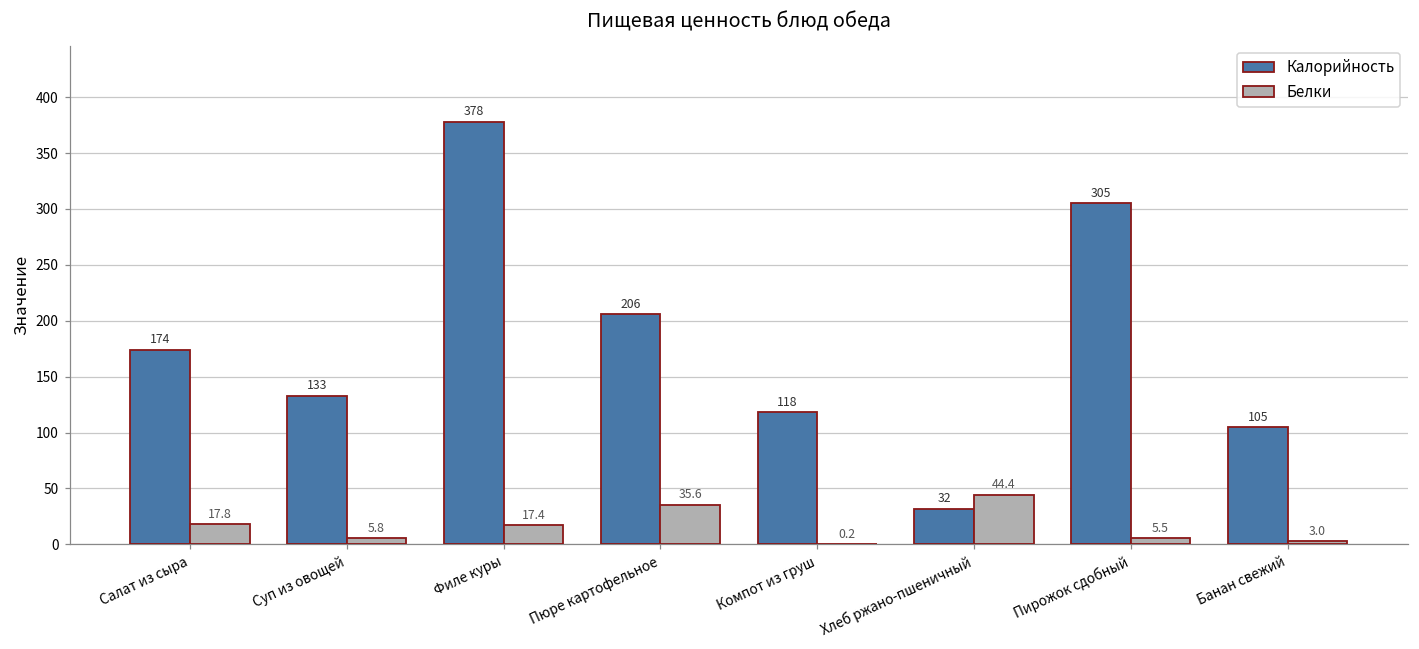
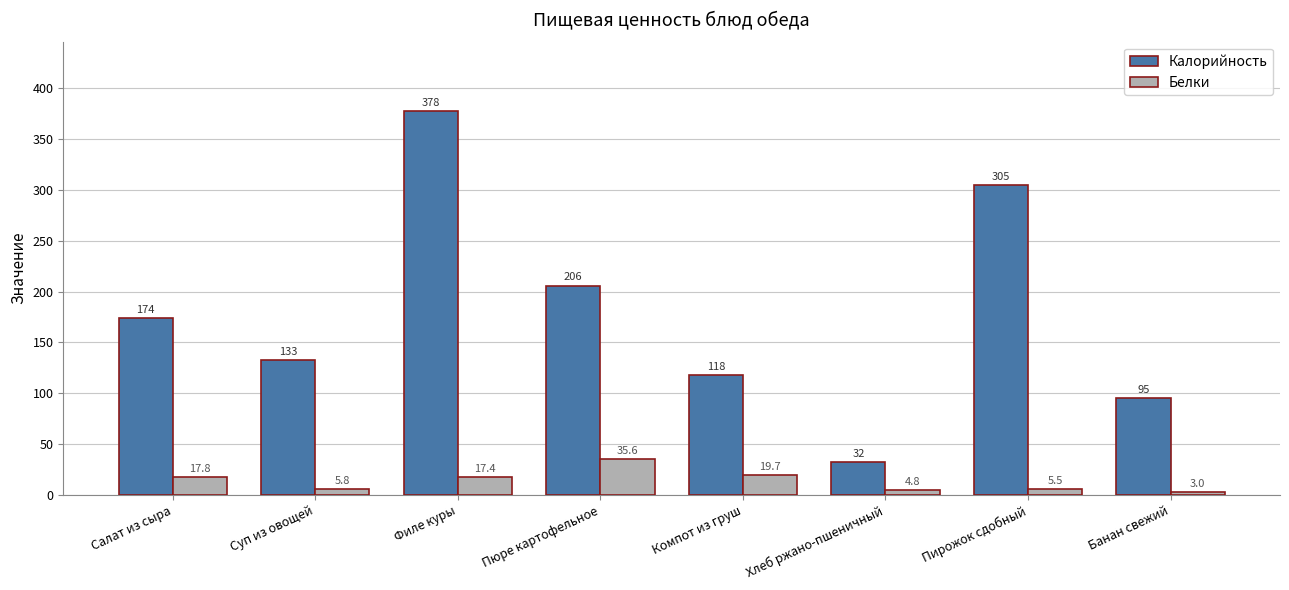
  {
    "Калорийность": {
      "Салат из сыра": 174,
      "Суп из овощей": 133,
      "Филе куры": 378,
      "Пюре картофельное": 206,
      "Компот из груш": 118,
      "Хлеб ржано-пшеничный": 32,
      "Пирожок сдобный": 305,
-     "Банан свежий": 105
+     "Банан свежий": 95
    },
    "Белки": {
      "Салат из сыра": 17.8,
      "Суп из овощей": 5.8,
      "Филе куры": 17.4,
      "Пюре картофельное": 35.6,
-     "Компот из груш": 0.2,
-     "Хлеб ржано-пшеничный": 44.4,
+     "Компот из груш": 19.7,
+     "Хлеб ржано-пшеничный": 4.8,
      "Пирожок сдобный": 5.5,
      "Банан свежий": 3.0
    }
  }
